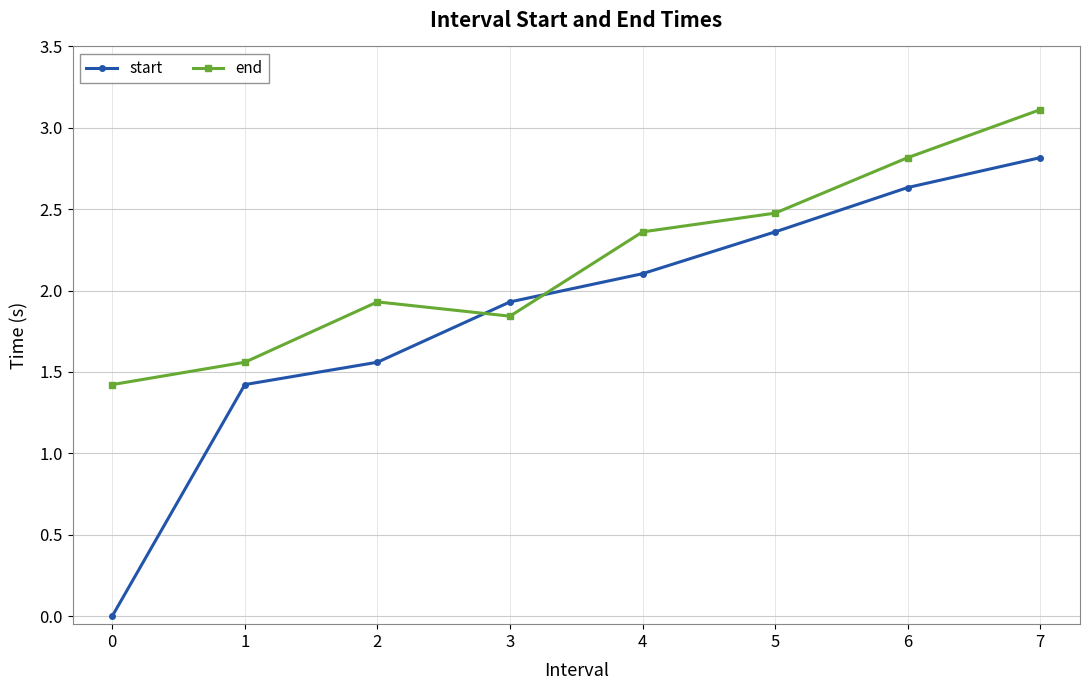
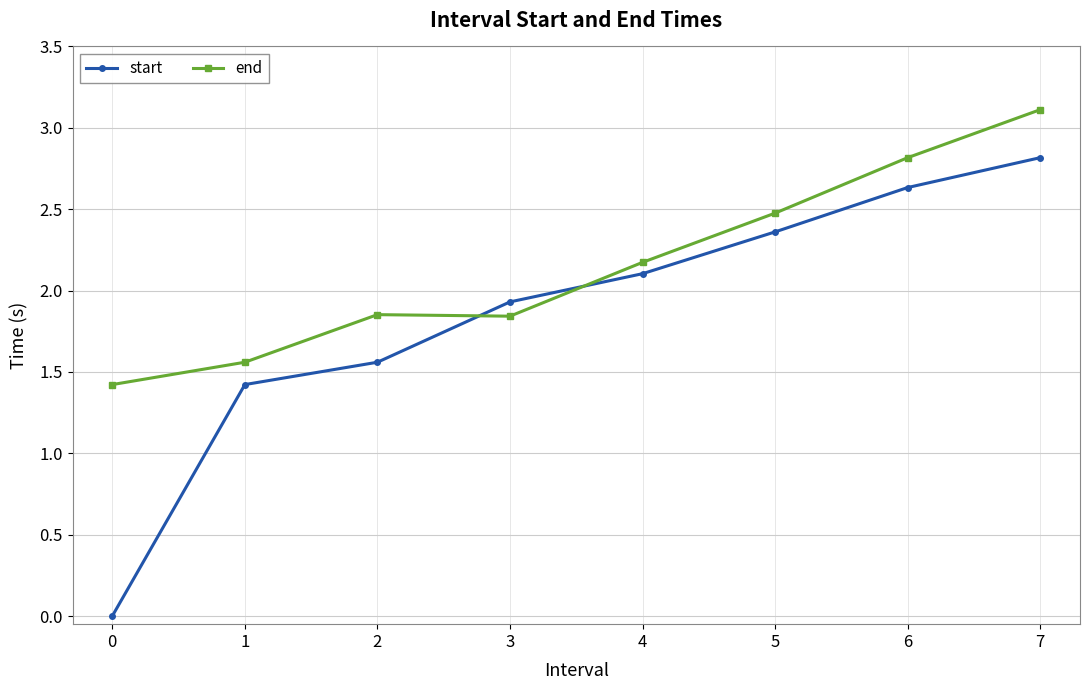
  {
    "start": {
      "0": 0.00,
      "1": 1.42,
      "2": 1.56,
      "3": 1.93,
      "4": 2.10,
      "5": 2.36,
      "6": 2.63,
      "7": 2.82
    },
    "end": {
      "0": 1.42,
      "1": 1.56,
-     "2": 1.93,
+     "2": 1.85,
      "3": 1.84,
-     "4": 2.36,
+     "4": 2.17,
      "5": 2.48,
      "6": 2.82,
      "7": 3.11
    }
  }
